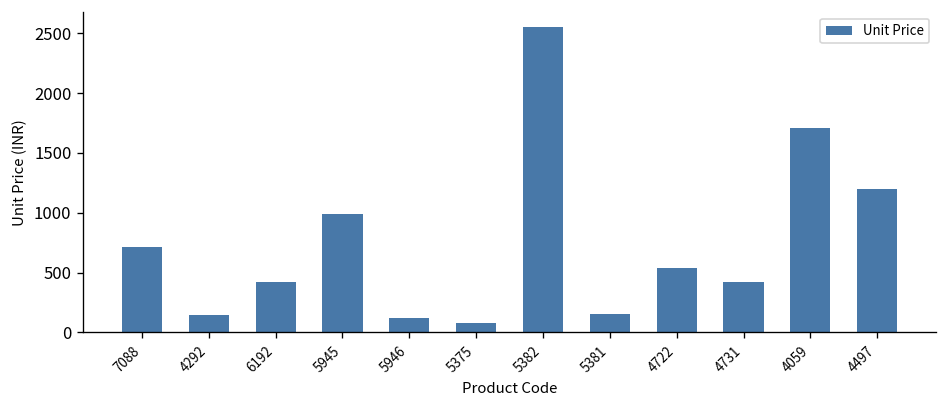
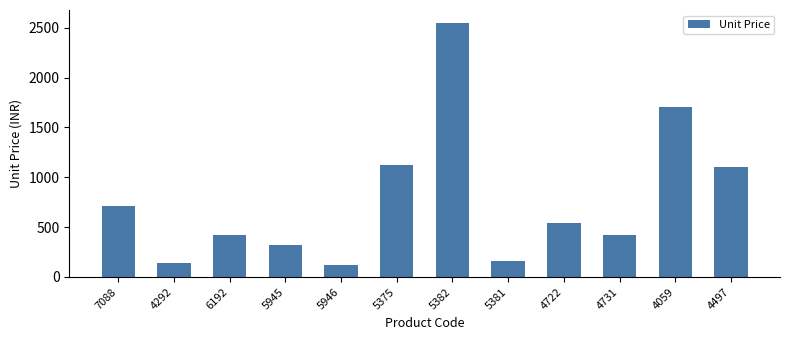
  {
    "7088": 700,
    "4292": 100,
    "6192": 400,
-   "5945": 1000,
+   "5945": 300,
    "5946": 100,
-   "5375": 100,
+   "5375": 1100,
    "5382": 2600,
    "5381": 200,
    "4722": 500,
    "4731": 400,
    "4059": 1700,
-   "4497": 1200
+   "4497": 1100
  }
